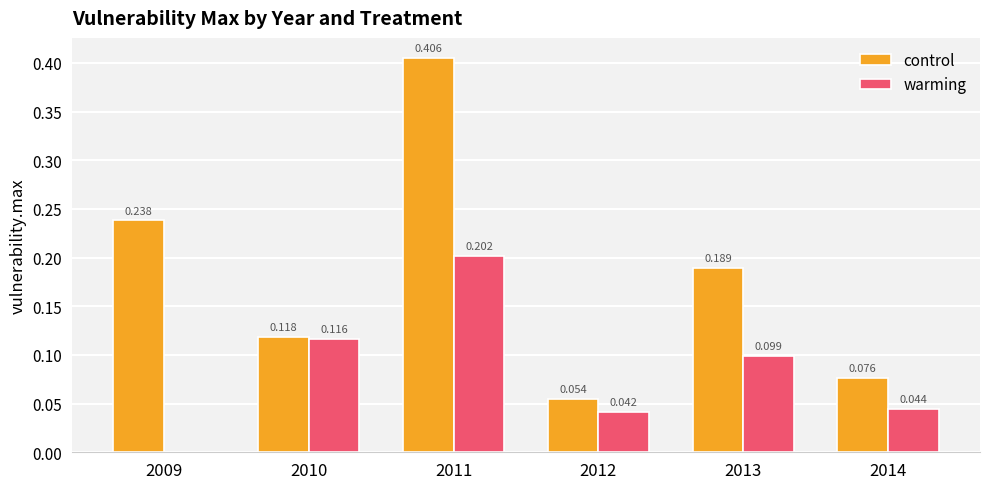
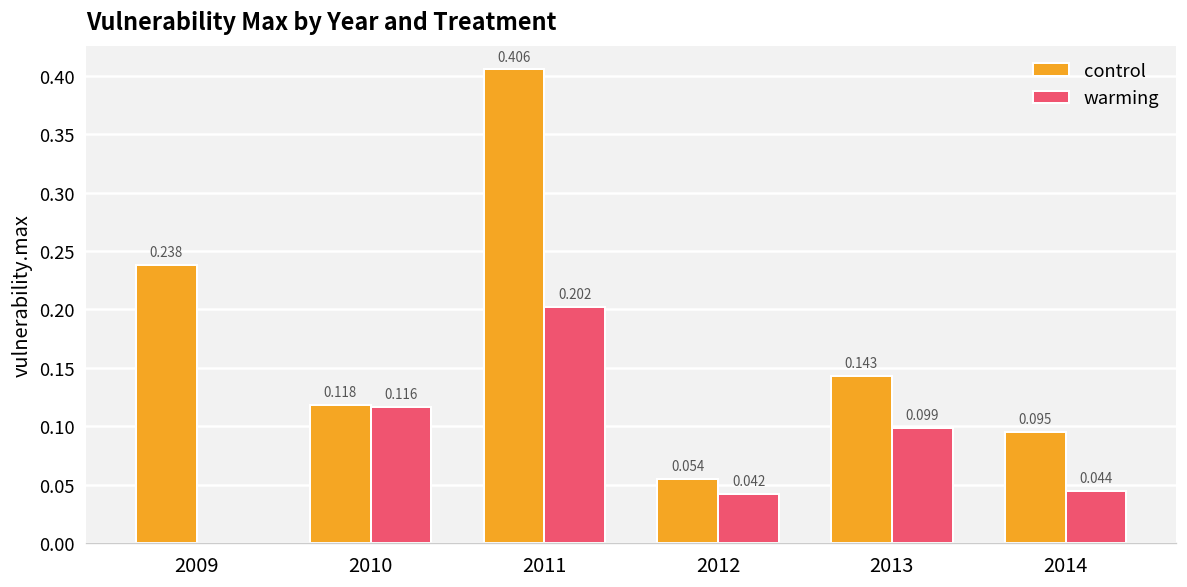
  {
    "control": {
      "2009": 0.238,
      "2010": 0.118,
      "2011": 0.406,
      "2012": 0.054,
-     "2013": 0.189,
-     "2014": 0.076
+     "2013": 0.143,
+     "2014": 0.095
    }
  }
